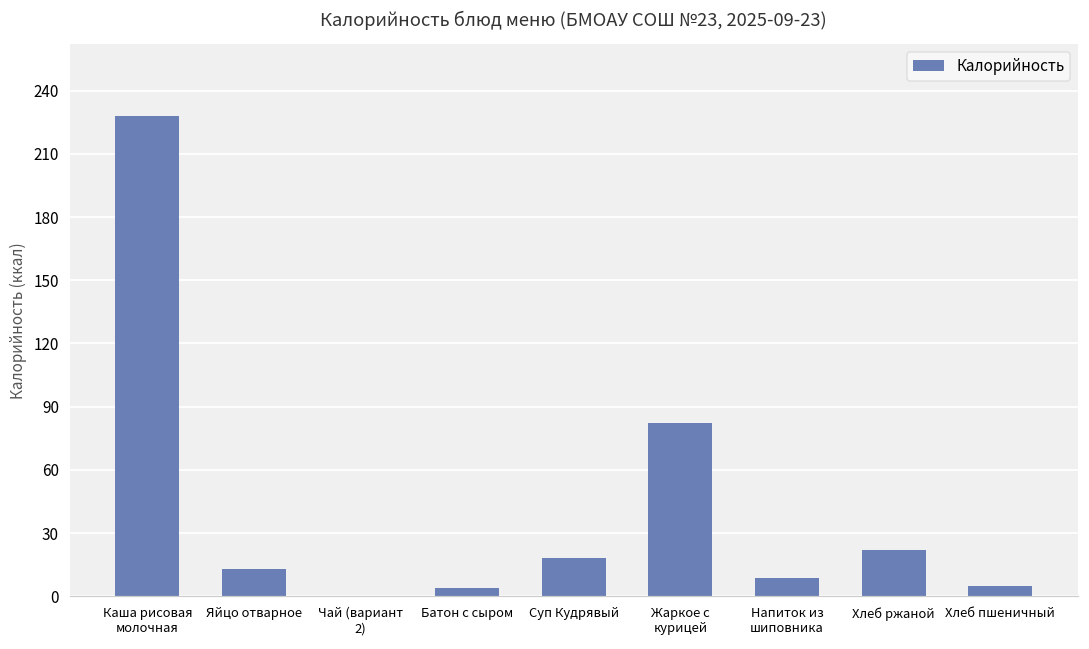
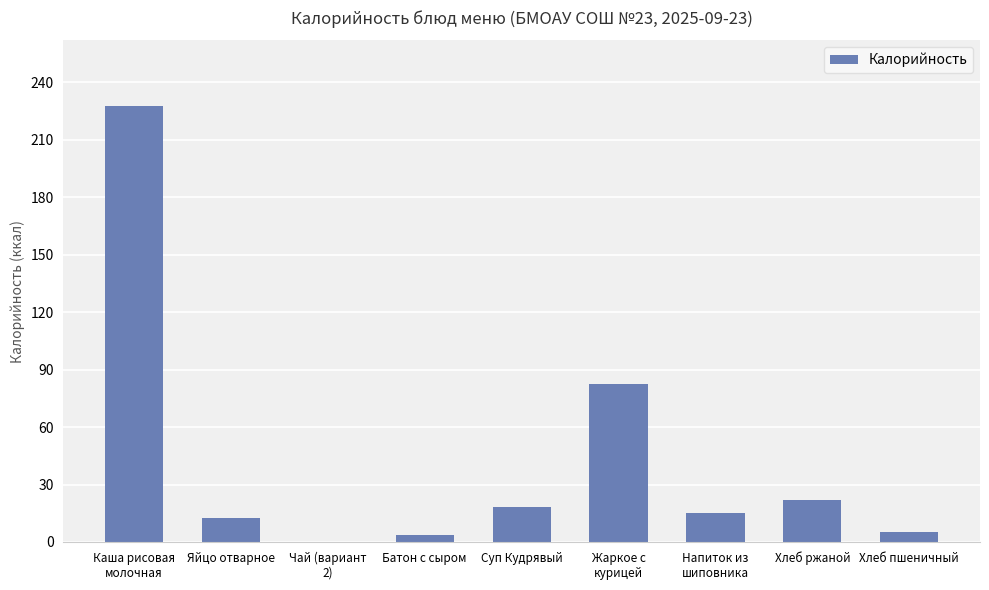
  {
    "Каша рисовая молочная": 228,
    "Яйцо отварное": 13,
    "Батон с сыром": 4,
    "Суп Кудрявый": 18,
    "Жаркое с курицей": 82,
-   "Напиток из шиповника": 9,
+   "Напиток из шиповника": 15,
    "Хлеб ржаной": 22,
    "Хлеб пшеничный": 5
  }
